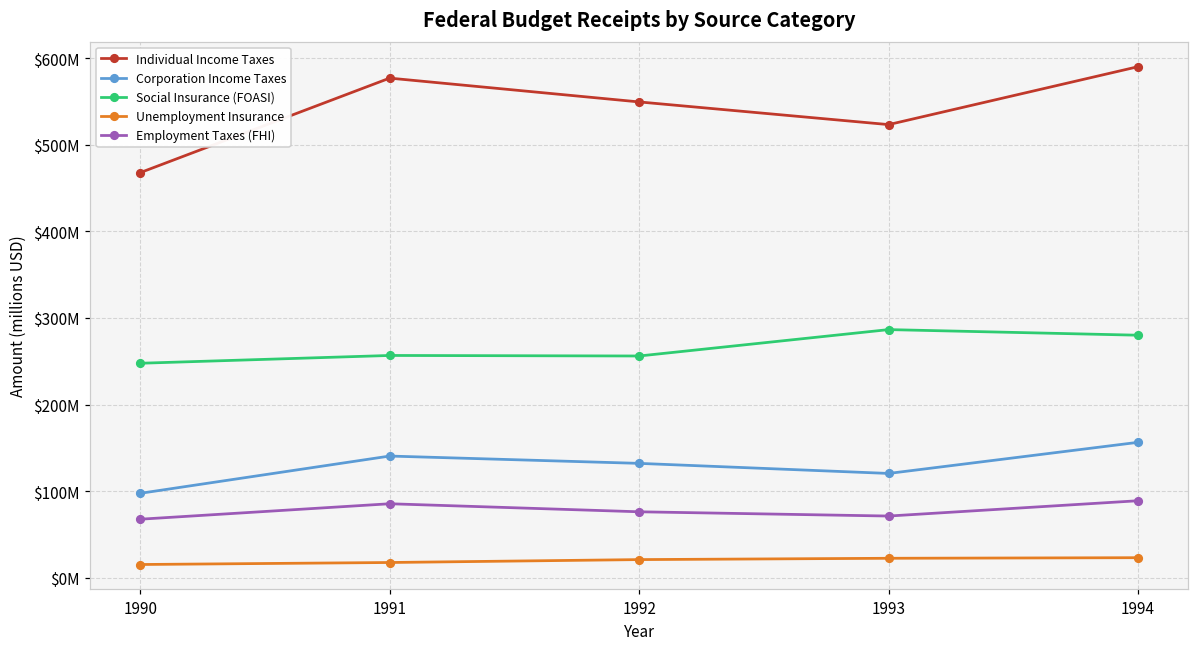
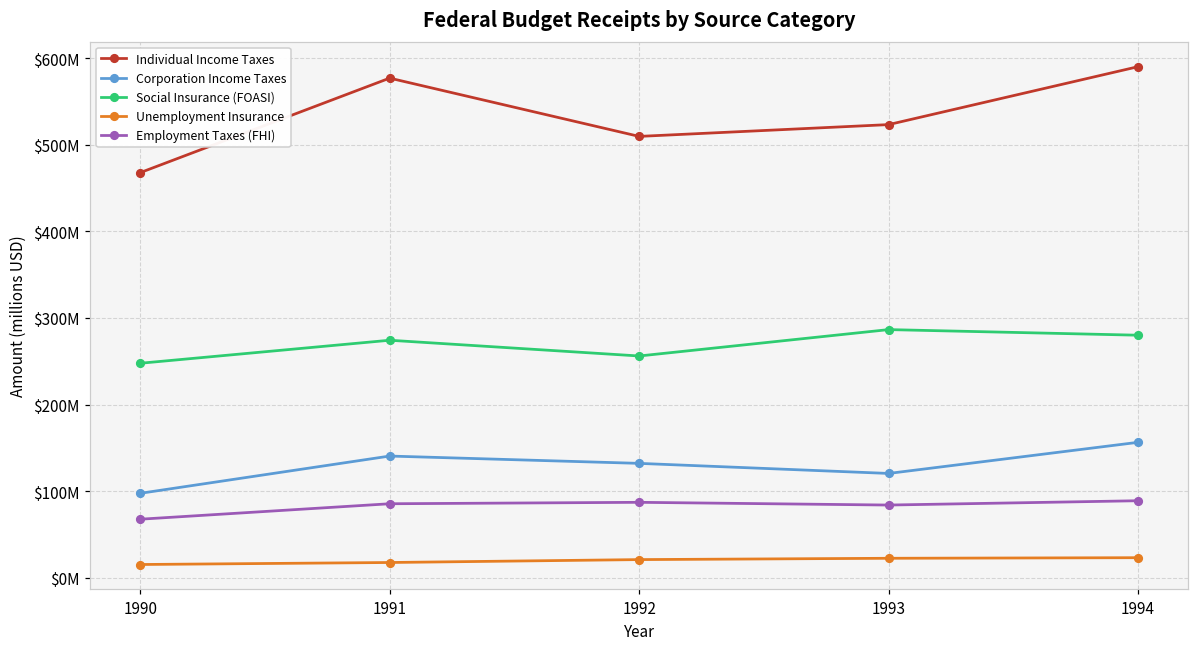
  {
    "Individual Income Taxes": {
      "1990": "$470000000",
      "1991": "$580000000",
-     "1992": "$550000000",
+     "1992": "$510000000",
      "1993": "$520000000",
      "1994": "$590000000"
    },
    "Corporation Income Taxes": {
      "1990": "$100000000",
      "1991": "$140000000",
      "1992": "$130000000",
      "1993": "$120000000",
      "1994": "$160000000"
    },
    "Social Insurance (FOASI)": {
      "1990": "$250000000",
-     "1991": "$260000000",
+     "1991": "$270000000",
      "1992": "$260000000",
      "1993": "$290000000",
      "1994": "$280000000"
    },
    "Unemployment Insurance": {
      "1990": "$20000000",
      "1991": "$20000000",
      "1992": "$20000000",
      "1993": "$20000000",
      "1994": "$20000000"
    },
    "Employment Taxes (FHI)": {
      "1990": "$70000000",
      "1991": "$90000000",
-     "1992": "$80000000",
-     "1993": "$70000000",
+     "1992": "$90000000",
+     "1993": "$80000000",
      "1994": "$90000000"
    }
  }
